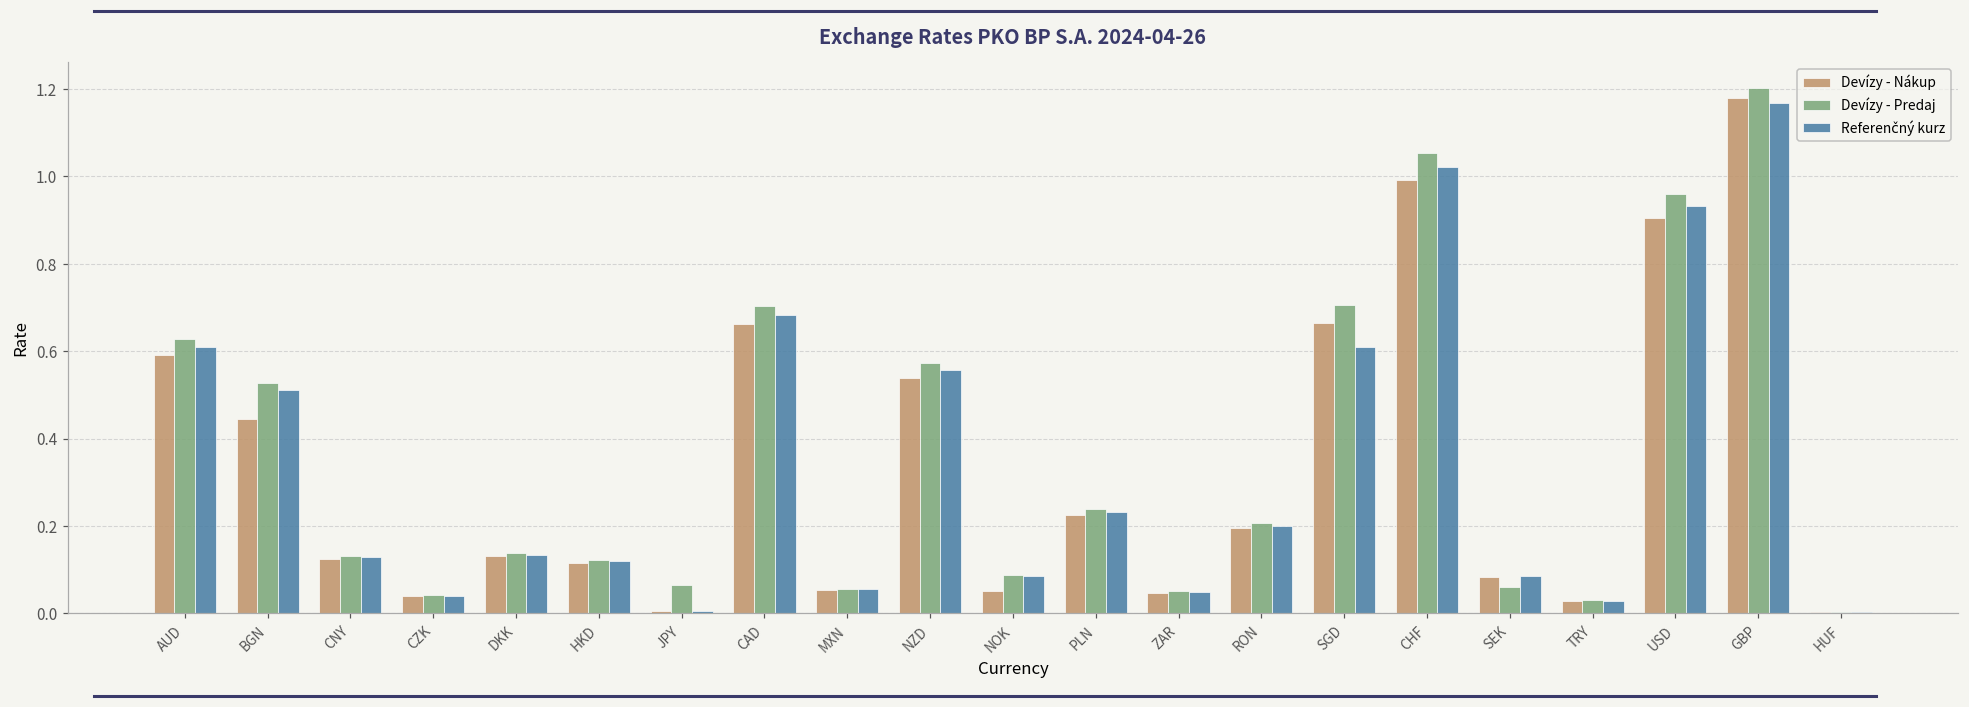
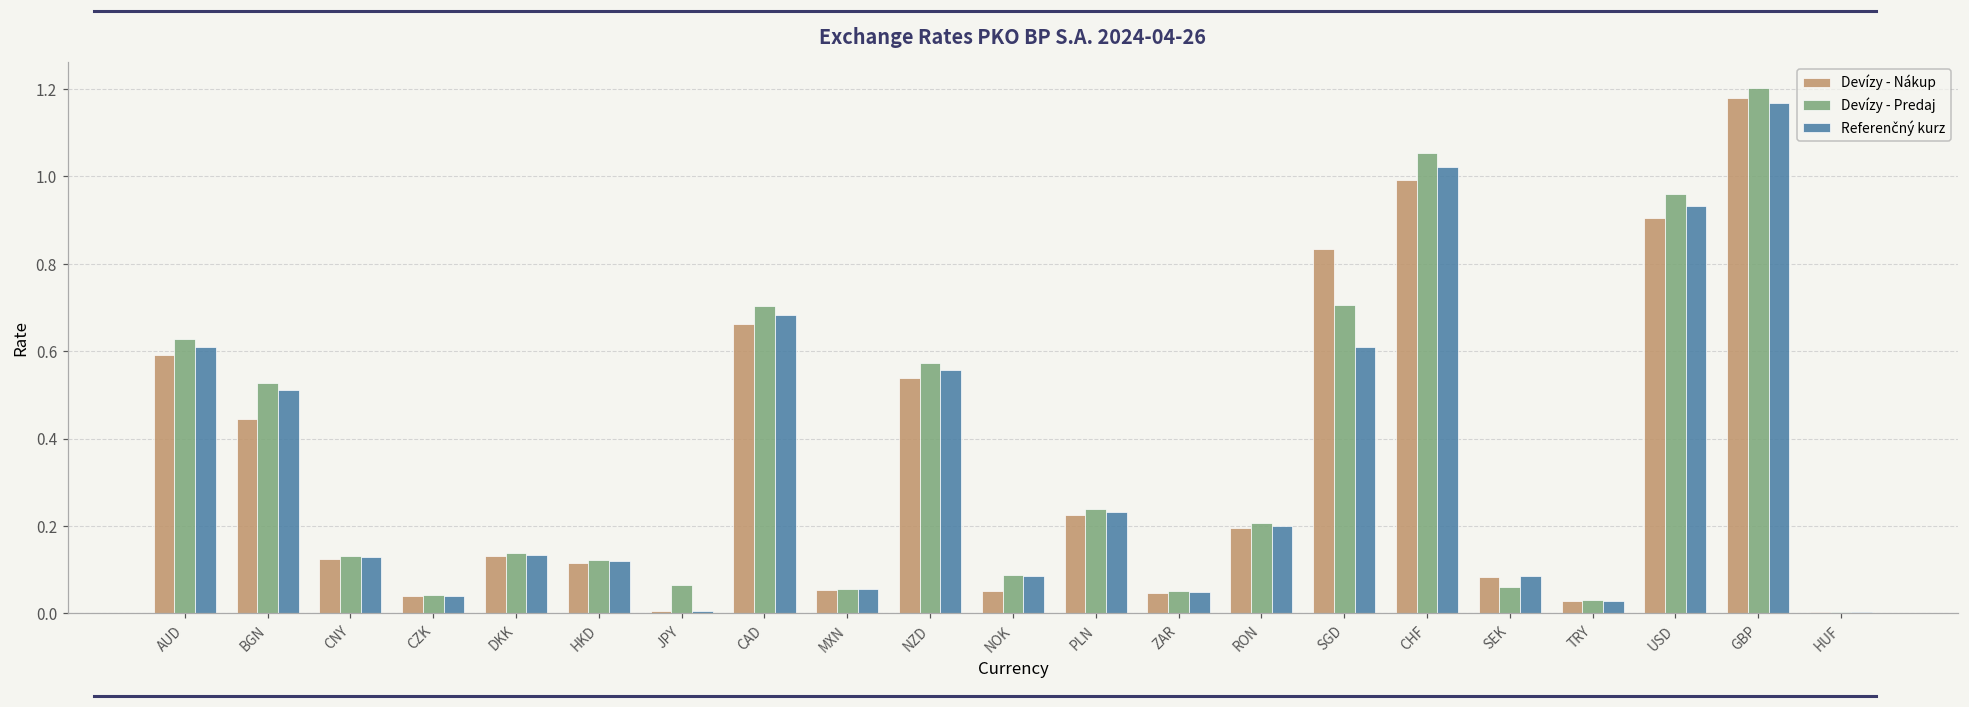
  {
    "Devízy - Nákup": {
      "AUD": 0.59,
      "BGN": 0.45,
      "CNY": 0.12,
      "CZK": 0.04,
      "DKK": 0.13,
      "HKD": 0.12,
      "CAD": 0.66,
      "MXN": 0.05,
      "NZD": 0.54,
      "NOK": 0.05,
      "PLN": 0.23,
      "ZAR": 0.05,
      "RON": 0.20,
-     "SGD": 0.67,
+     "SGD": 0.83,
      "CHF": 0.99,
      "SEK": 0.08,
      "TRY": 0.03,
      "USD": 0.90,
      "GBP": 1.18
    },
    "Devízy - Predaj": {
      "AUD": 0.63,
      "BGN": 0.53,
      "CNY": 0.13,
      "CZK": 0.04,
      "DKK": 0.14,
      "HKD": 0.12,
      "JPY": 0.06,
      "CAD": 0.70,
      "MXN": 0.06,
      "NZD": 0.57,
      "NOK": 0.09,
      "PLN": 0.24,
      "ZAR": 0.05,
      "RON": 0.21,
      "SGD": 0.71,
      "CHF": 1.05,
      "SEK": 0.06,
      "TRY": 0.03,
      "USD": 0.96,
      "GBP": 1.20
    },
    "Referenčný kurz": {
      "AUD": 0.61,
      "BGN": 0.51,
      "CNY": 0.13,
      "CZK": 0.04,
      "DKK": 0.13,
      "HKD": 0.12,
      "CAD": 0.68,
      "MXN": 0.05,
      "NZD": 0.56,
      "NOK": 0.09,
      "PLN": 0.23,
      "ZAR": 0.05,
      "RON": 0.20,
      "SGD": 0.61,
      "CHF": 1.02,
      "SEK": 0.09,
      "TRY": 0.03,
      "USD": 0.93,
      "GBP": 1.17
    }
  }
